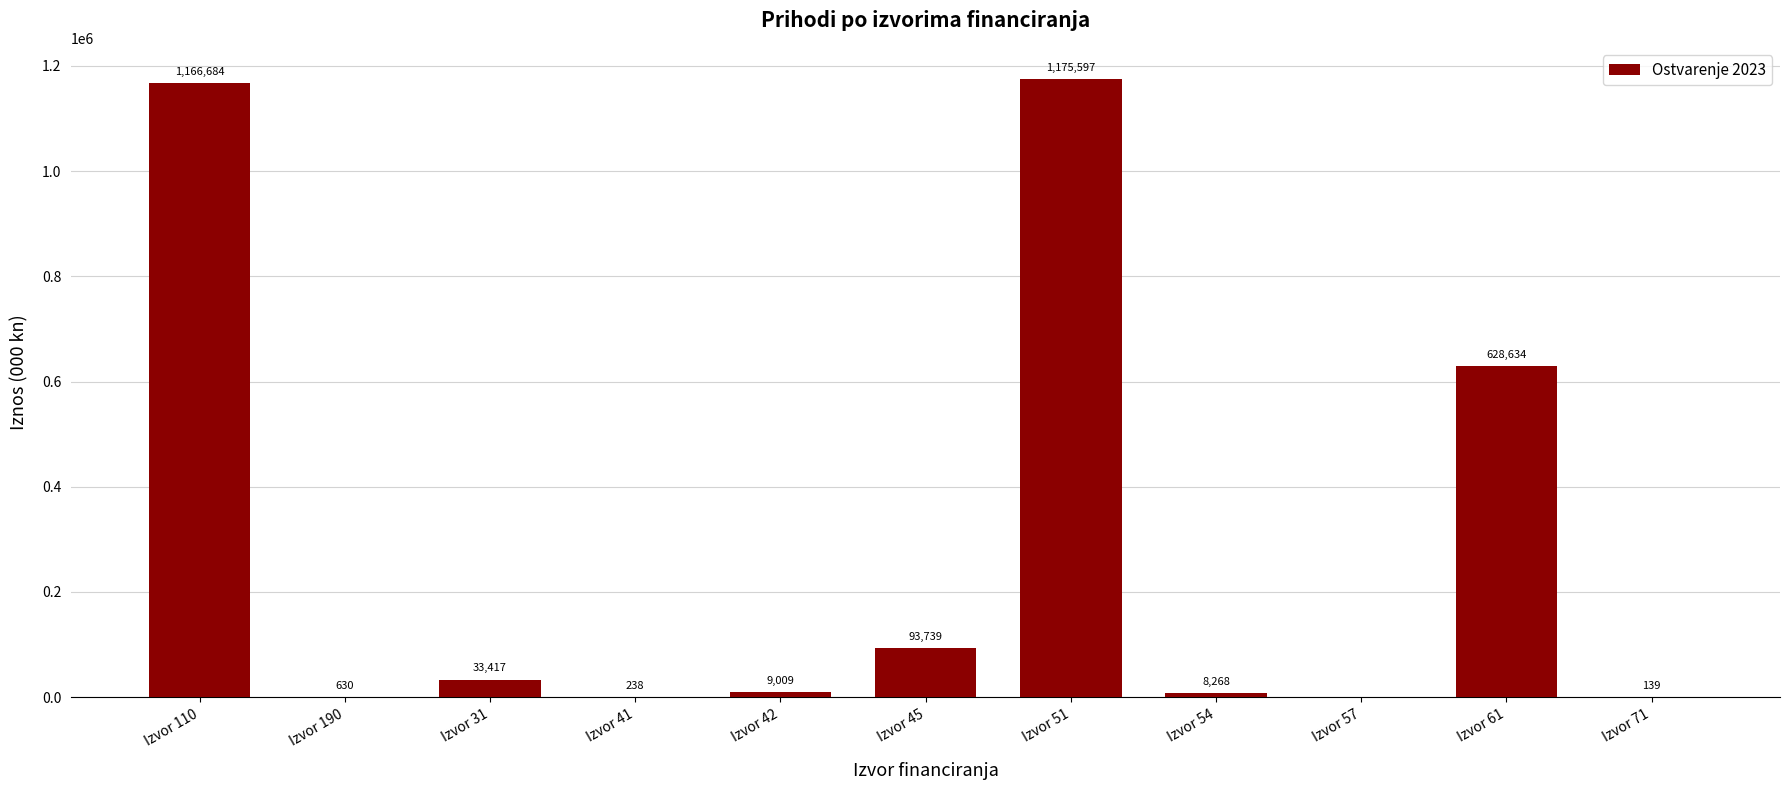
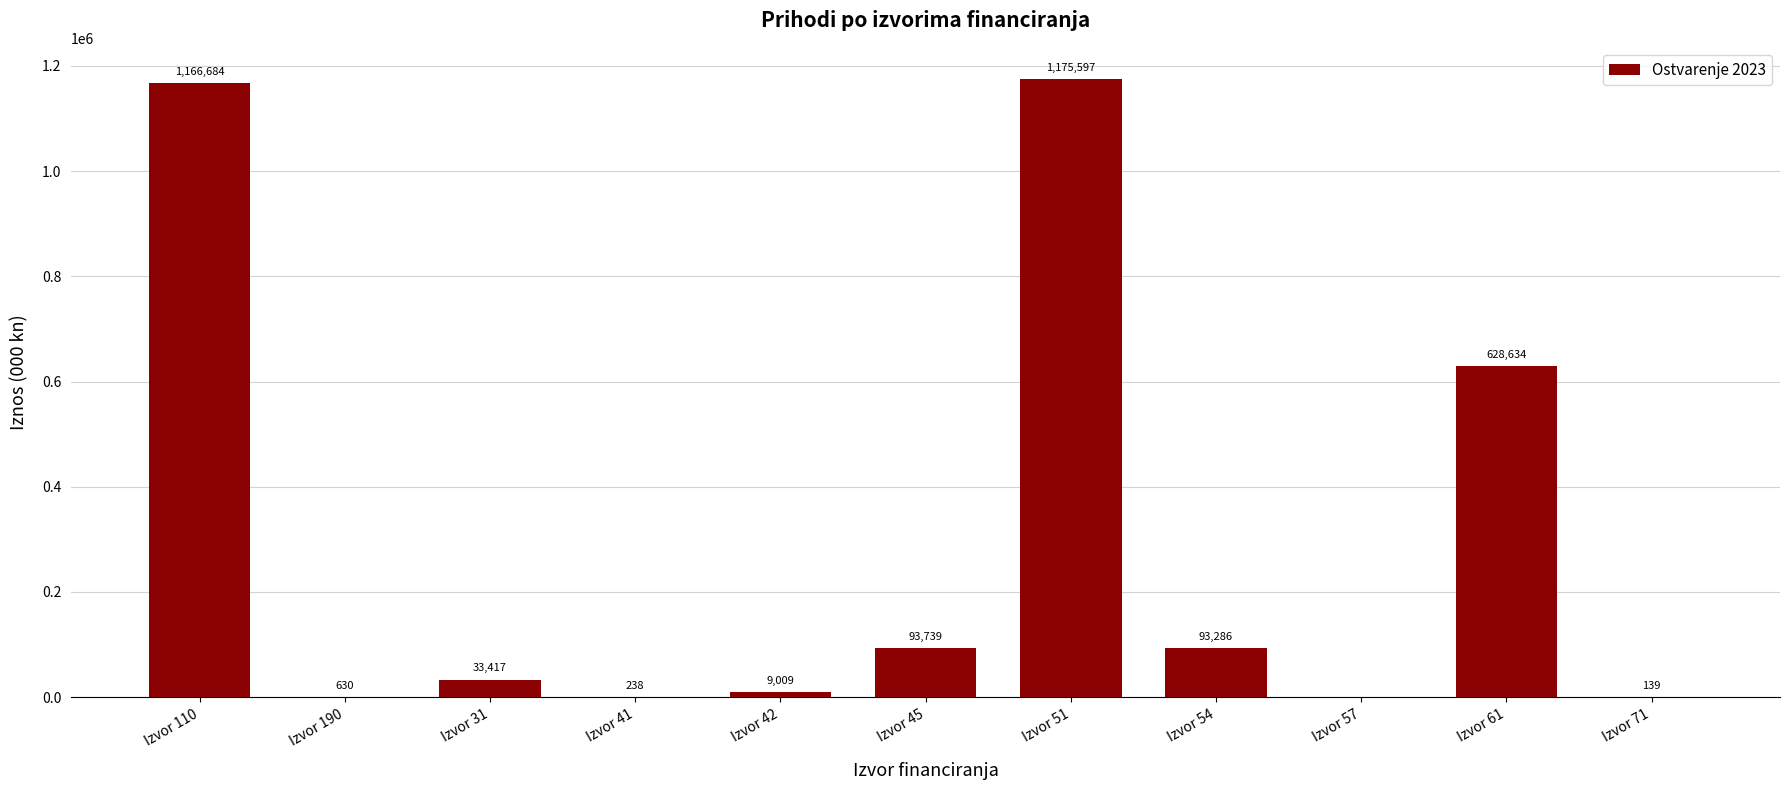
  {
    "Izvor 110": "1,166,684",
    "Izvor 190": "630",
    "Izvor 31": "33,417",
    "Izvor 41": "238",
    "Izvor 42": "9,009",
    "Izvor 45": "93,739",
    "Izvor 51": "1,175,597",
-   "Izvor 54": "8,268",
+   "Izvor 54": "93,286",
    "Izvor 61": "628,634",
    "Izvor 71": "139"
  }
